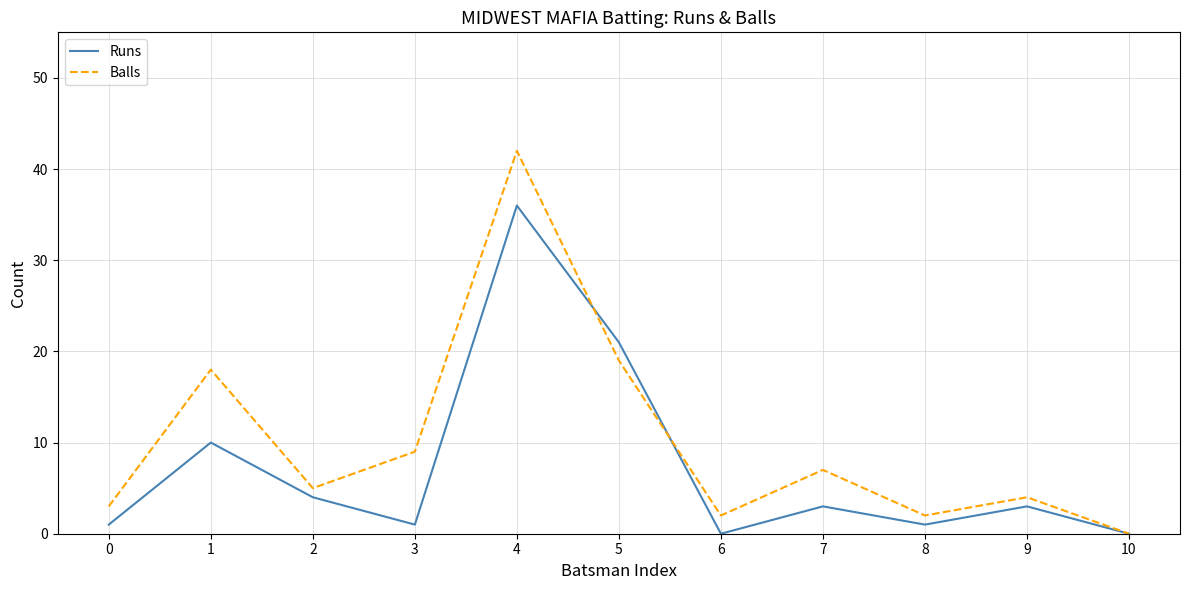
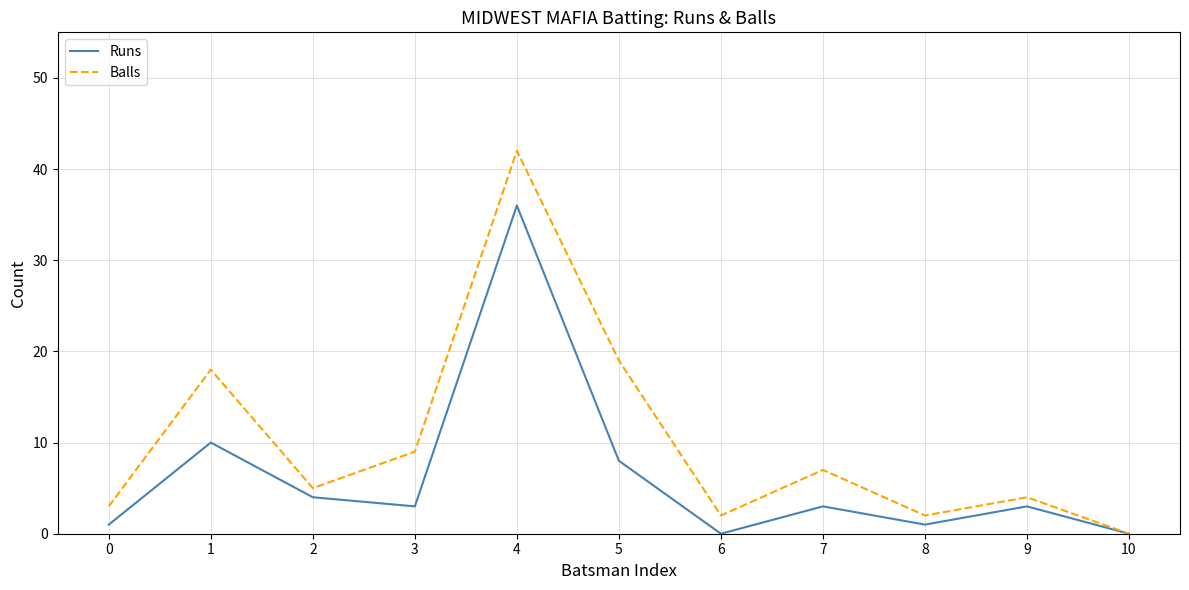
  {
    "Runs": {
      "0": 1,
      "1": 10,
      "2": 4,
-     "3": 1,
+     "3": 3,
      "4": 36,
-     "5": 21,
+     "5": 8,
      "6": 0,
      "7": 3,
      "8": 1,
      "9": 3
    },
    "Balls": {
      "0": 3,
      "1": 18,
      "2": 5,
      "3": 9,
      "4": 42,
      "5": 19,
      "6": 2,
      "7": 7,
      "8": 2,
      "9": 4
    }
  }
